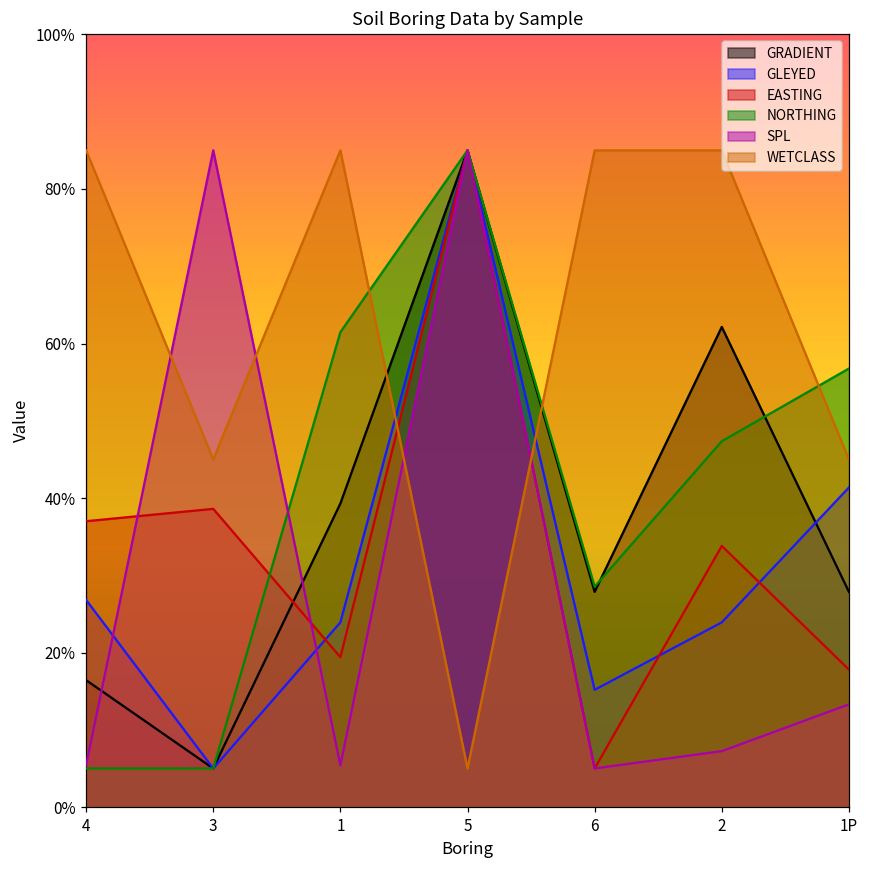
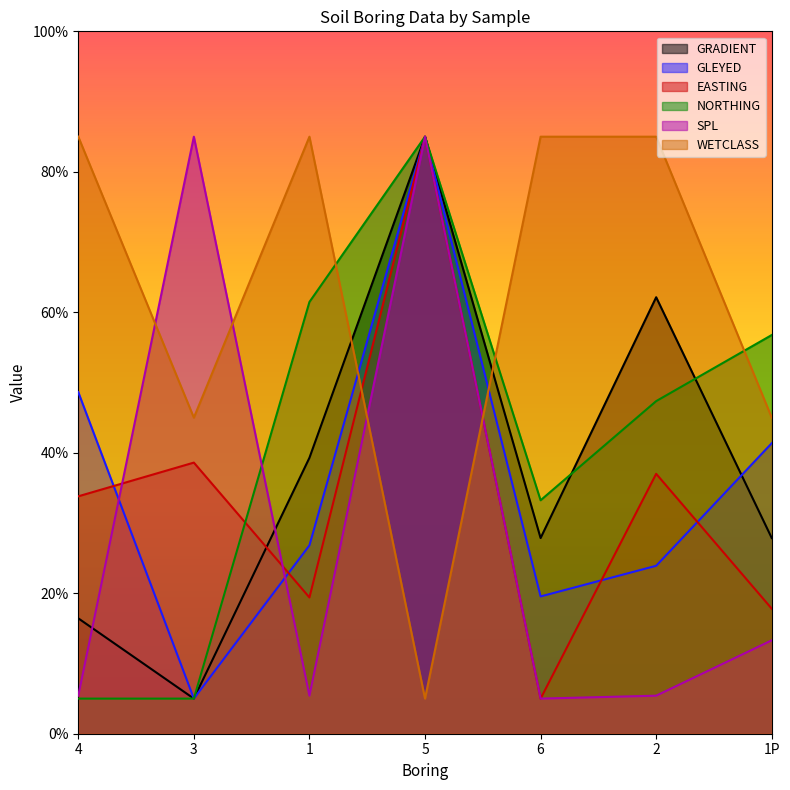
  {
    "GRADIENT": {
      "4": "16%",
      "1": "39%",
      "6": "28%",
      "2": "62%",
      "1P": "28%"
    },
    "GLEYED": {
-     "4": "27%",
-     "1": "24%",
-     "6": "15%",
+     "4": "49%",
+     "1": "27%",
+     "6": "20%",
      "2": "24%",
      "1P": "41%"
    },
    "EASTING": {
-     "4": "37%",
+     "4": "34%",
      "3": "39%",
      "1": "19%",
-     "2": "34%",
+     "2": "37%",
      "1P": "18%"
    },
    "NORTHING": {
      "4": "5%",
      "1": "61%",
-     "6": "29%",
+     "6": "33%",
      "2": "47%",
      "1P": "57%"
    },
    "SPL": {
      "4": "5%",
      "3": "85%",
      "1": "5%",
-     "2": "7%",
+     "2": "5%",
      "1P": "13%"
    },
    "WETCLASS": {
      "4": "85%",
      "3": "45%",
      "1": "85%",
      "5": "5%",
      "6": "85%",
      "2": "85%",
      "1P": "45%"
    }
  }
